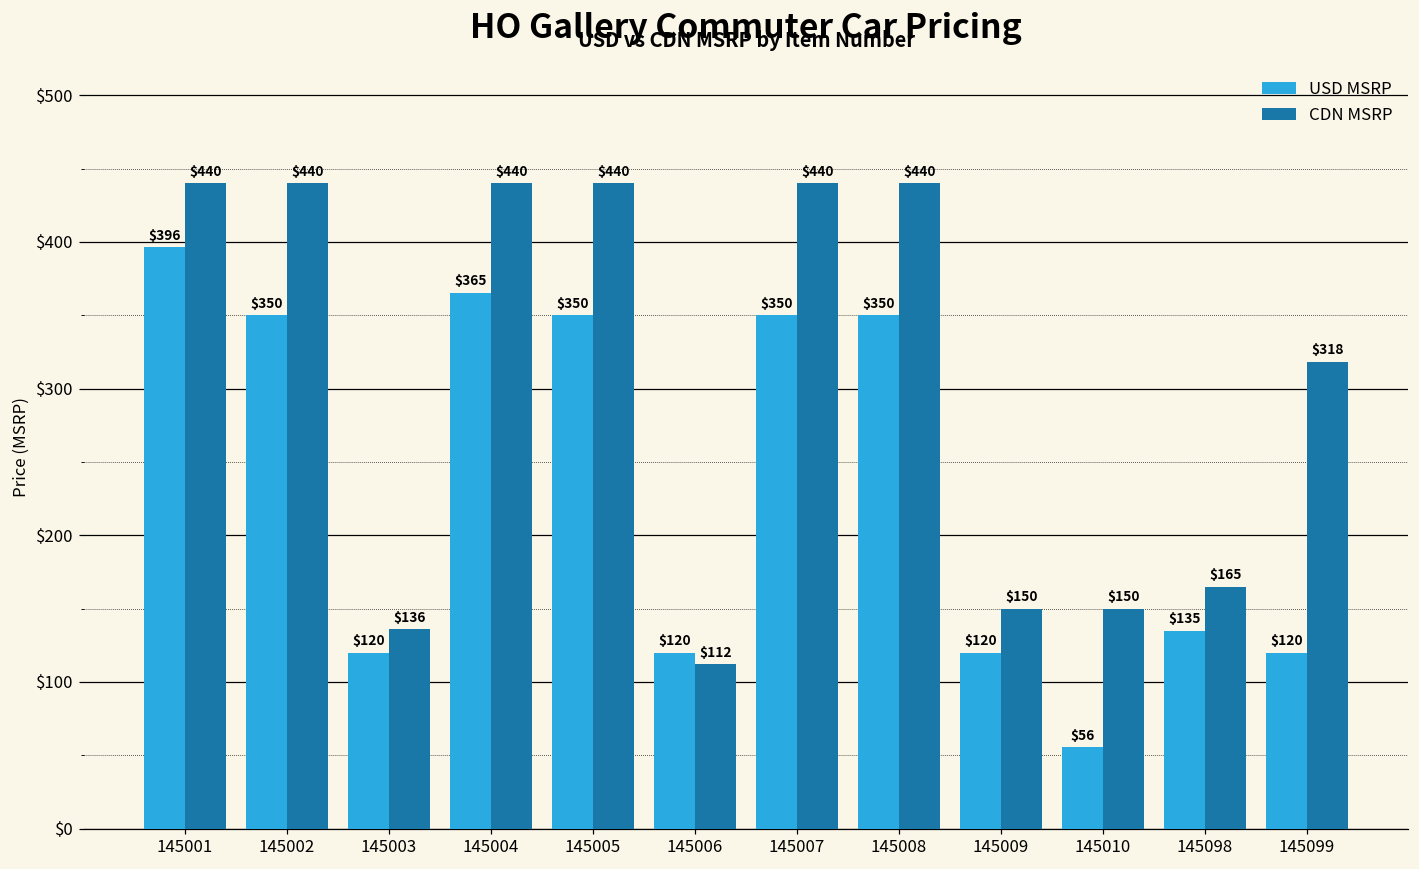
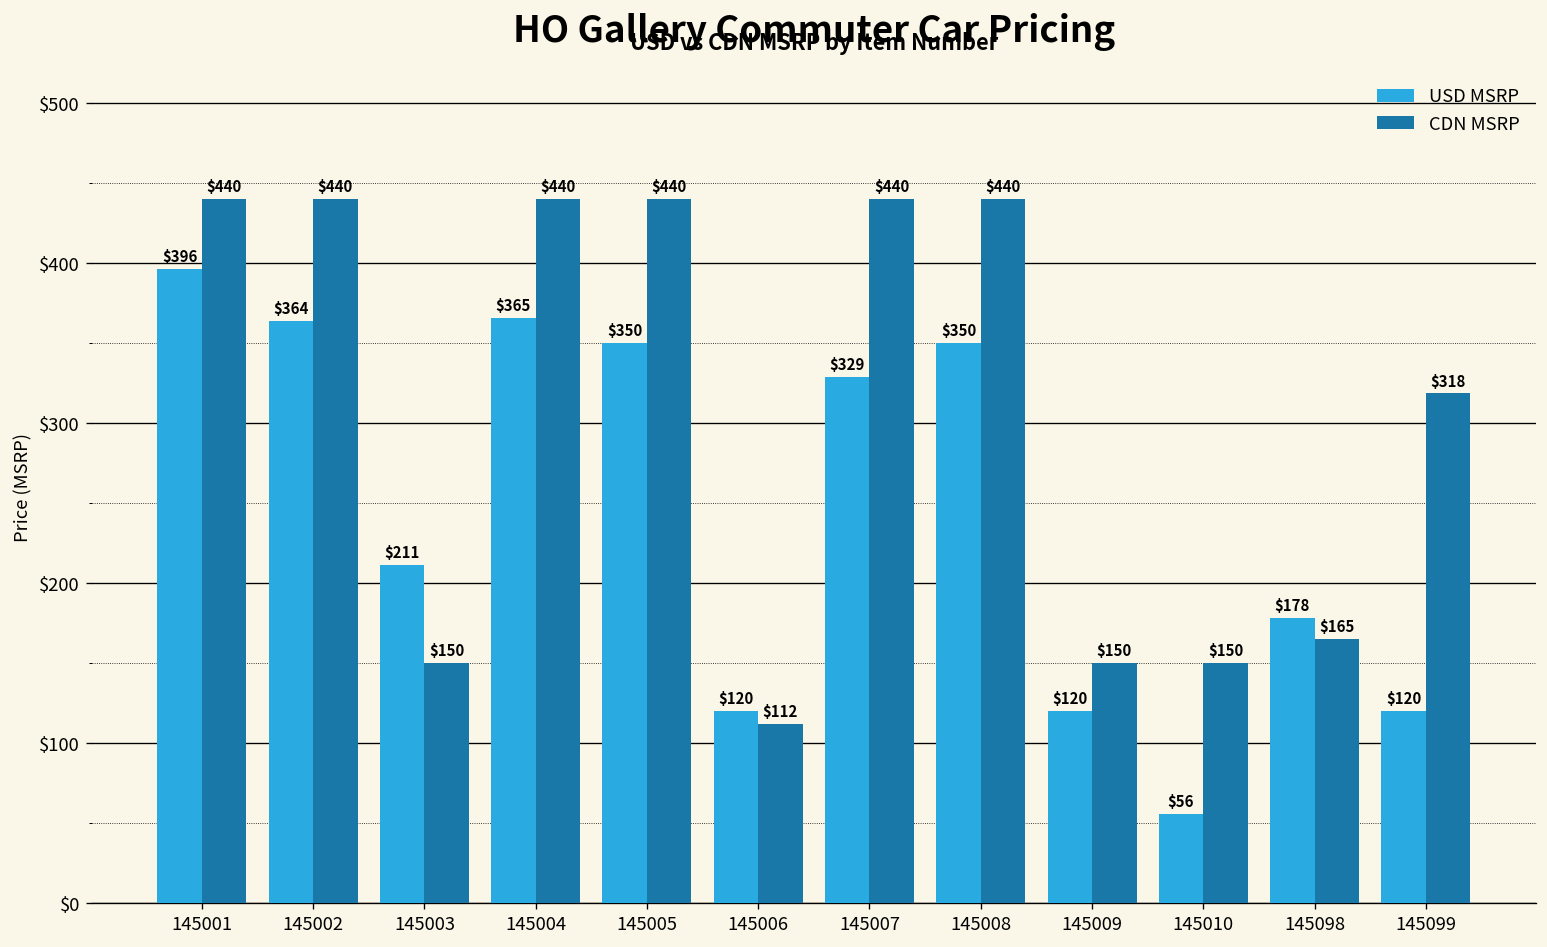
  {
    "USD MSRP": {
      "145001": "$396",
-     "145002": "$350",
-     "145003": "$120",
+     "145002": "$364",
+     "145003": "$211",
      "145004": "$365",
      "145005": "$350",
      "145006": "$120",
-     "145007": "$350",
+     "145007": "$329",
      "145008": "$350",
      "145009": "$120",
      "145010": "$56",
-     "145098": "$135",
+     "145098": "$178",
      "145099": "$120"
    },
    "CDN MSRP": {
      "145001": "$440",
      "145002": "$440",
-     "145003": "$136",
+     "145003": "$150",
      "145004": "$440",
      "145005": "$440",
      "145006": "$112",
      "145007": "$440",
      "145008": "$440",
      "145009": "$150",
      "145010": "$150",
      "145098": "$165",
      "145099": "$318"
    }
  }
